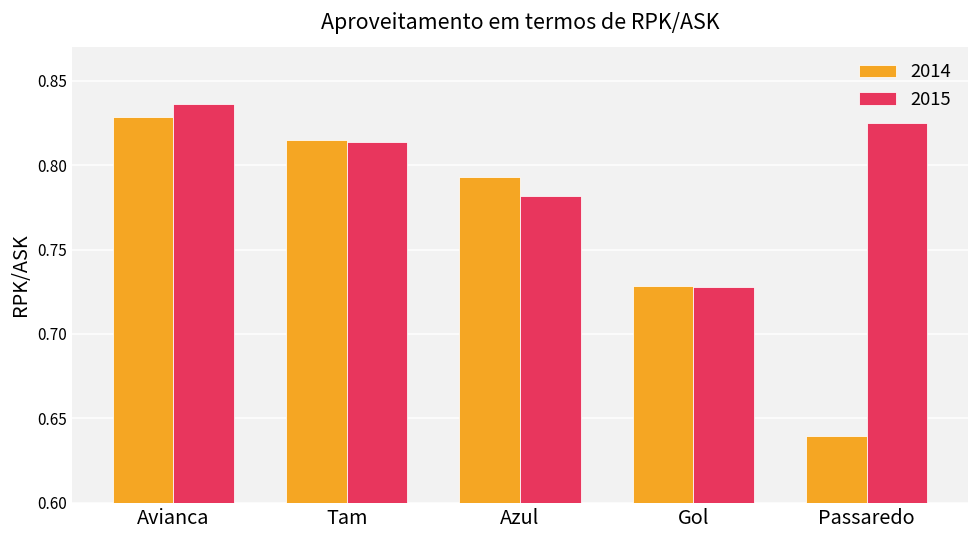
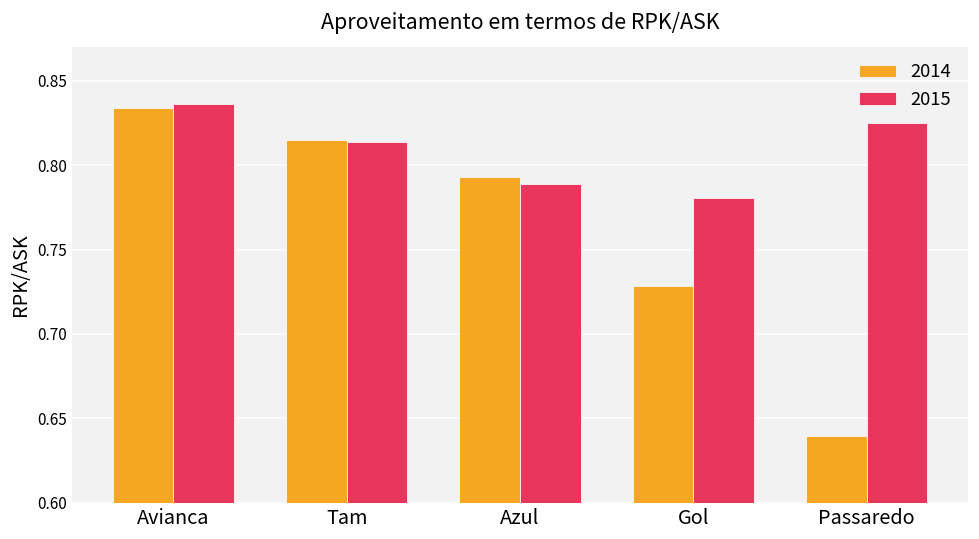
  {
    "2014": {
-     "Avianca": 0.828,
+     "Avianca": 0.834,
      "Tam": 0.815,
      "Azul": 0.793,
      "Gol": 0.729,
      "Passaredo": 0.640
    },
    "2015": {
      "Avianca": 0.836,
      "Tam": 0.814,
-     "Azul": 0.782,
-     "Gol": 0.728,
+     "Azul": 0.789,
+     "Gol": 0.780,
      "Passaredo": 0.825
    }
  }
